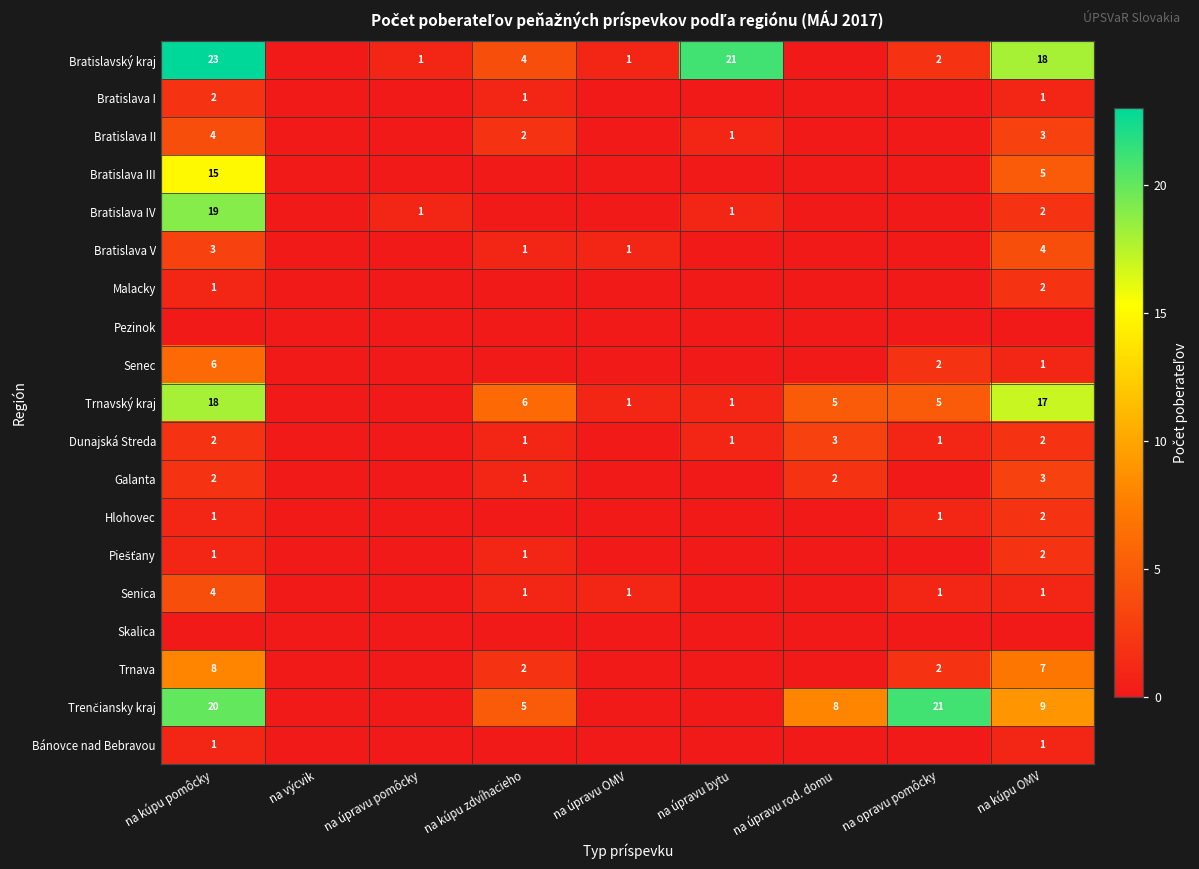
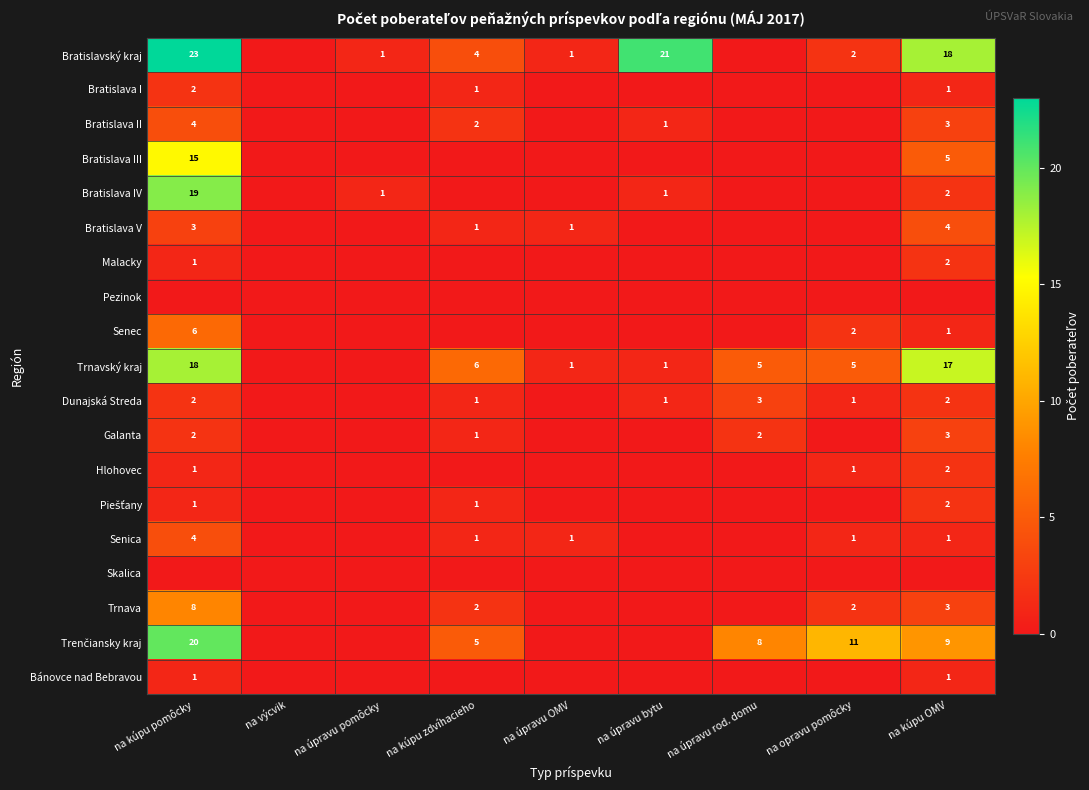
  {
    "Bratislavský kraj": {
      "na kúpu pomôcky": 23,
      "na úpravu pomôcky": 1,
      "na kúpu zdvíhacieho": 4,
      "na úpravu OMV": 1,
      "na úpravu bytu": 21,
      "na opravu pomôcky": 2,
      "na kúpu OMV": 18
    },
    "Bratislava I": {
      "na kúpu pomôcky": 2,
      "na kúpu zdvíhacieho": 1,
      "na kúpu OMV": 1
    },
    "Bratislava II": {
      "na kúpu pomôcky": 4,
      "na kúpu zdvíhacieho": 2,
      "na úpravu bytu": 1,
      "na kúpu OMV": 3
    },
    "Bratislava III": {
      "na kúpu pomôcky": 15,
      "na kúpu OMV": 5
    },
    "Bratislava IV": {
      "na kúpu pomôcky": 19,
      "na úpravu pomôcky": 1,
      "na úpravu bytu": 1,
      "na kúpu OMV": 2
    },
    "Bratislava V": {
      "na kúpu pomôcky": 3,
      "na kúpu zdvíhacieho": 1,
      "na úpravu OMV": 1,
      "na kúpu OMV": 4
    },
    "Malacky": {
      "na kúpu pomôcky": 1,
      "na kúpu OMV": 2
    },
    "Senec": {
      "na kúpu pomôcky": 6,
      "na opravu pomôcky": 2,
      "na kúpu OMV": 1
    },
    "Trnavský kraj": {
      "na kúpu pomôcky": 18,
      "na kúpu zdvíhacieho": 6,
      "na úpravu OMV": 1,
      "na úpravu bytu": 1,
      "na úpravu rod. domu": 5,
      "na opravu pomôcky": 5,
      "na kúpu OMV": 17
    },
    "Dunajská Streda": {
      "na kúpu pomôcky": 2,
      "na kúpu zdvíhacieho": 1,
      "na úpravu bytu": 1,
      "na úpravu rod. domu": 3,
      "na opravu pomôcky": 1,
      "na kúpu OMV": 2
    },
    "Galanta": {
      "na kúpu pomôcky": 2,
      "na kúpu zdvíhacieho": 1,
      "na úpravu rod. domu": 2,
      "na kúpu OMV": 3
    },
    "Hlohovec": {
      "na kúpu pomôcky": 1,
      "na opravu pomôcky": 1,
      "na kúpu OMV": 2
    },
    "Piešťany": {
      "na kúpu pomôcky": 1,
      "na kúpu zdvíhacieho": 1,
      "na kúpu OMV": 2
    },
    "Senica": {
      "na kúpu pomôcky": 4,
      "na kúpu zdvíhacieho": 1,
      "na úpravu OMV": 1,
      "na opravu pomôcky": 1,
      "na kúpu OMV": 1
    },
    "Trnava": {
      "na kúpu pomôcky": 8,
      "na kúpu zdvíhacieho": 2,
      "na opravu pomôcky": 2,
-     "na kúpu OMV": 7
+     "na kúpu OMV": 3
    },
    "Trenčiansky kraj": {
      "na kúpu pomôcky": 20,
      "na kúpu zdvíhacieho": 5,
      "na úpravu rod. domu": 8,
-     "na opravu pomôcky": 21,
+     "na opravu pomôcky": 11,
      "na kúpu OMV": 9
    },
    "Bánovce nad Bebravou": {
      "na kúpu pomôcky": 1,
      "na kúpu OMV": 1
    }
  }
